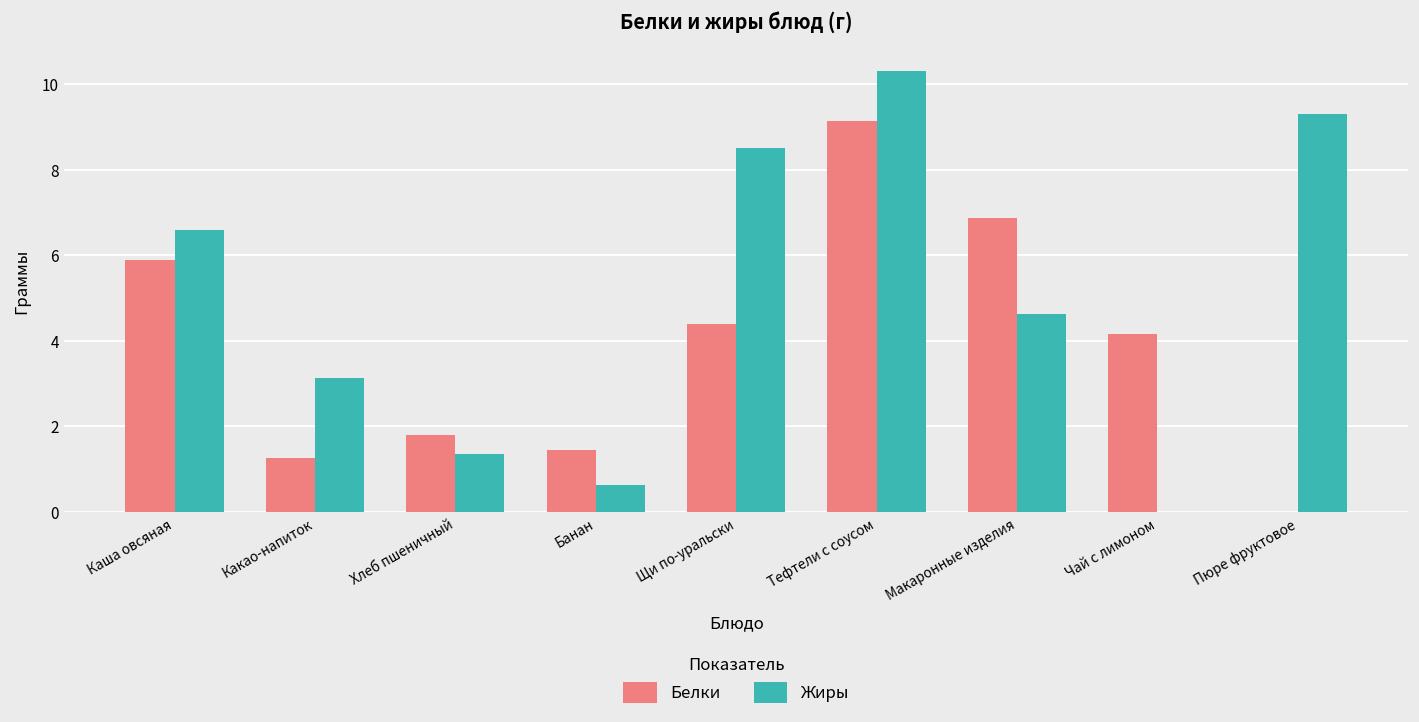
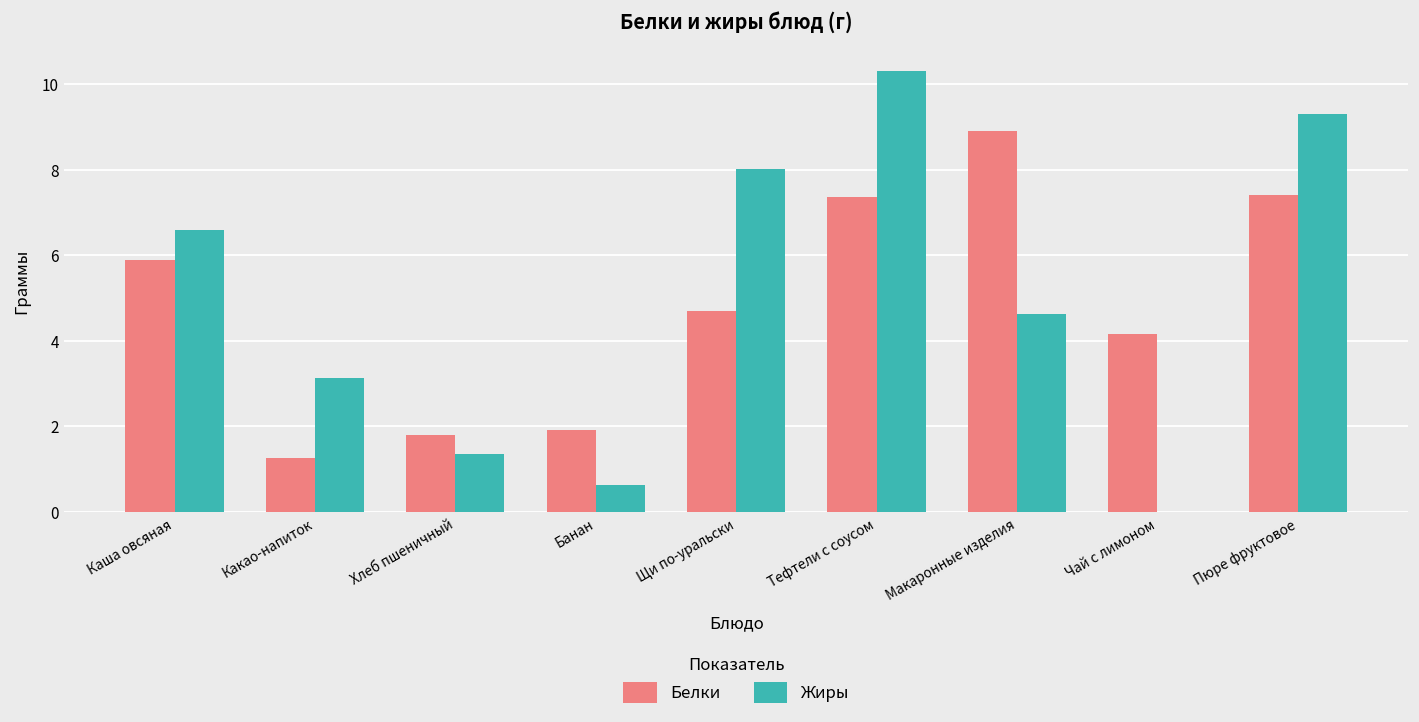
  {
    "Белки": {
      "Каша овсяная": 5.9,
      "Какао-напиток": 1.3,
      "Хлеб пшеничный": 1.8,
-     "Банан": 1.5,
-     "Щи по-уральски": 4.4,
-     "Тефтели с соусом": 9.1,
-     "Макаронные изделия": 6.9,
+     "Банан": 1.9,
+     "Щи по-уральски": 4.7,
+     "Тефтели с соусом": 7.4,
+     "Макаронные изделия": 8.9,
      "Чай с лимоном": 4.2,
-     "Пюре фруктовое": 0.0
+     "Пюре фруктовое": 7.4
    },
    "Жиры": {
      "Каша овсяная": 6.6,
      "Какао-напиток": 3.1,
      "Хлеб пшеничный": 1.4,
      "Банан": 0.6,
-     "Щи по-уральски": 8.5,
+     "Щи по-уральски": 8.0,
      "Тефтели с соусом": 10.3,
      "Макаронные изделия": 4.6,
      "Чай с лимоном": 0.0,
      "Пюре фруктовое": 9.3
    }
  }
